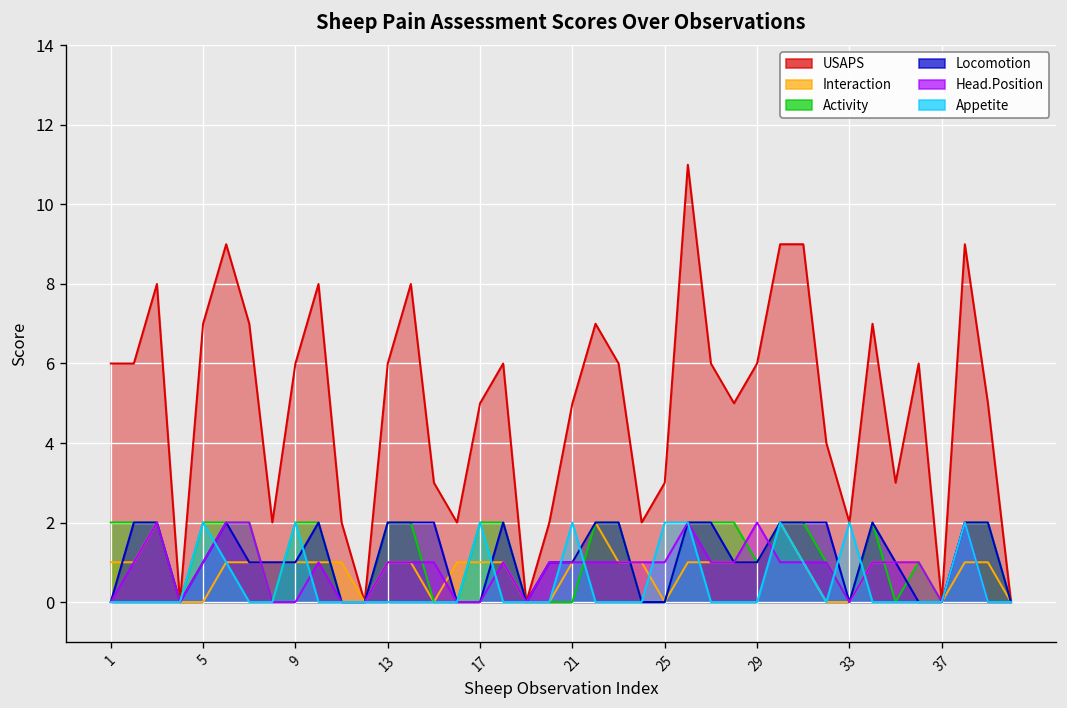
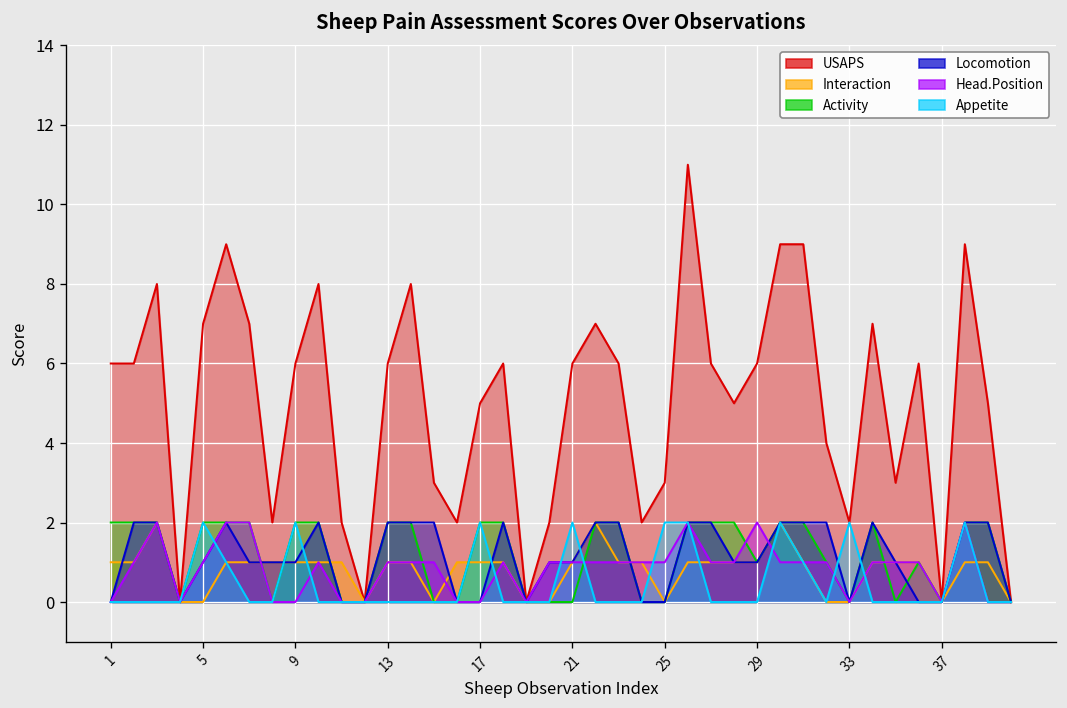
  {
    "USAPS": {
      "1": 6,
      "5": 7,
      "9": 6,
      "13": 6,
      "17": 5,
-     "21": 5,
+     "21": 6,
      "25": 3,
      "29": 6
    },
    "Interaction": {
      "1": 1,
      "5": 0,
      "17": 1
    },
    "Activity": {
      "1": 2,
      "21": 0
    },
    "Head.Position": {
      "9": 0,
      "25": 1,
      "29": 2
    },
    "Appetite": {
      "13": 0,
      "21": 2,
      "25": 2,
      "29": 0
    }
  }
